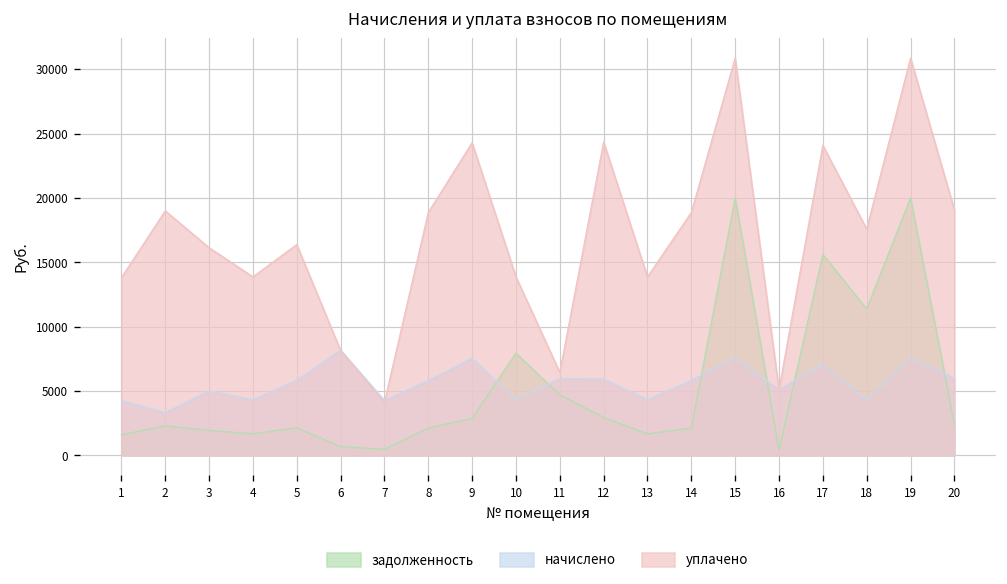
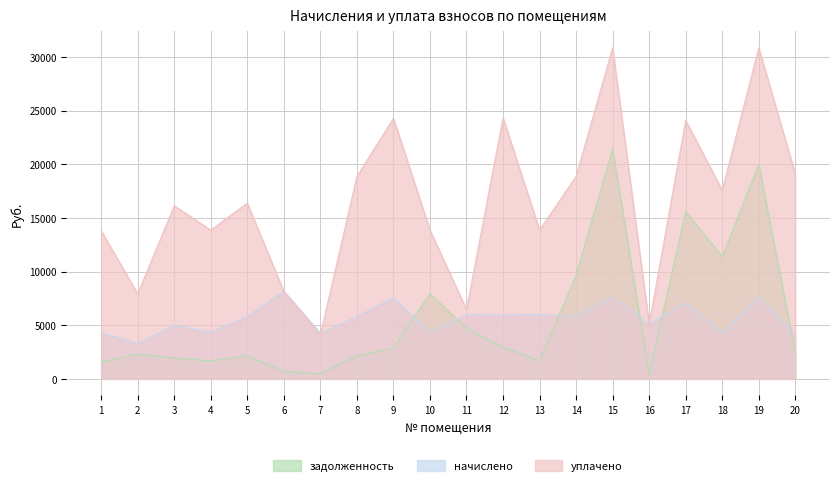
  {
    "задолженность": {
      "1": 1600,
      "2": 2300,
      "3": 1900,
      "4": 1700,
      "5": 2200,
      "6": 700,
      "7": 500,
      "8": 2100,
      "9": 2900,
      "10": 7900,
      "11": 4700,
      "12": 3000,
      "13": 1700,
-     "14": 2100,
-     "15": 20000,
+     "14": 9700,
+     "15": 21400,
      "16": 400,
      "17": 15600,
      "18": 11400,
      "19": 20000,
      "20": 2400
    },
    "начислено": {
      "1": 4300,
      "2": 3300,
      "3": 5000,
      "4": 4300,
      "5": 5800,
      "8": 5800,
      "9": 7500,
      "10": 4300,
      "11": 6000,
      "12": 5900,
-     "13": 4300,
+     "13": 6000,
      "14": 5800,
      "15": 7600,
      "17": 7100,
      "18": 4300,
      "19": 7600,
-     "20": 6000
+     "20": 4200
    },
    "уплачено": {
      "1": 13800,
-     "2": 19000,
+     "2": 7900,
      "3": 16100,
      "4": 13900,
      "5": 16400,
      "8": 18900,
      "9": 24300,
      "10": 13900,
      "11": 6500,
      "12": 24300,
      "13": 13900,
      "14": 18900,
      "15": 30900,
      "17": 24100,
      "18": 17600,
      "19": 30900,
      "20": 19100
    }
  }
